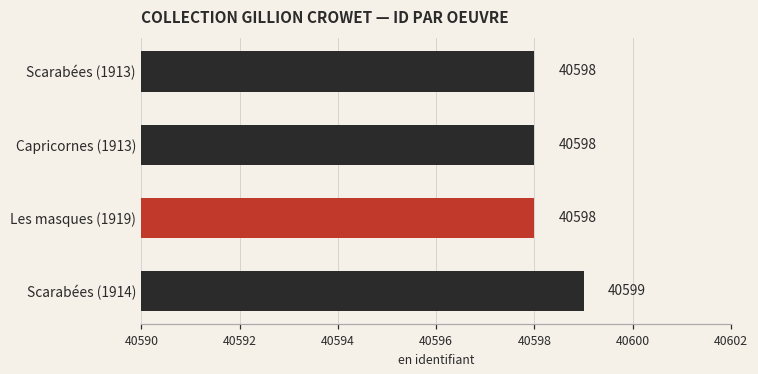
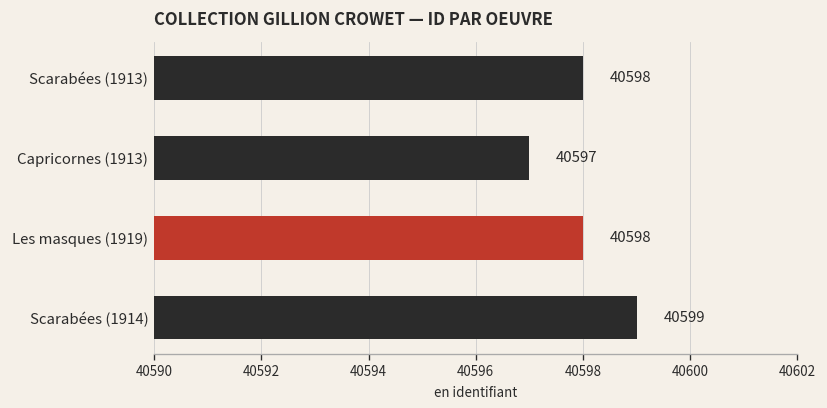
  {
    "Scarabées (1913)": 40598,
-   "Capricornes (1913)": 40598,
+   "Capricornes (1913)": 40597,
    "Les masques (1919)": 40598,
    "Scarabées (1914)": 40599
  }
